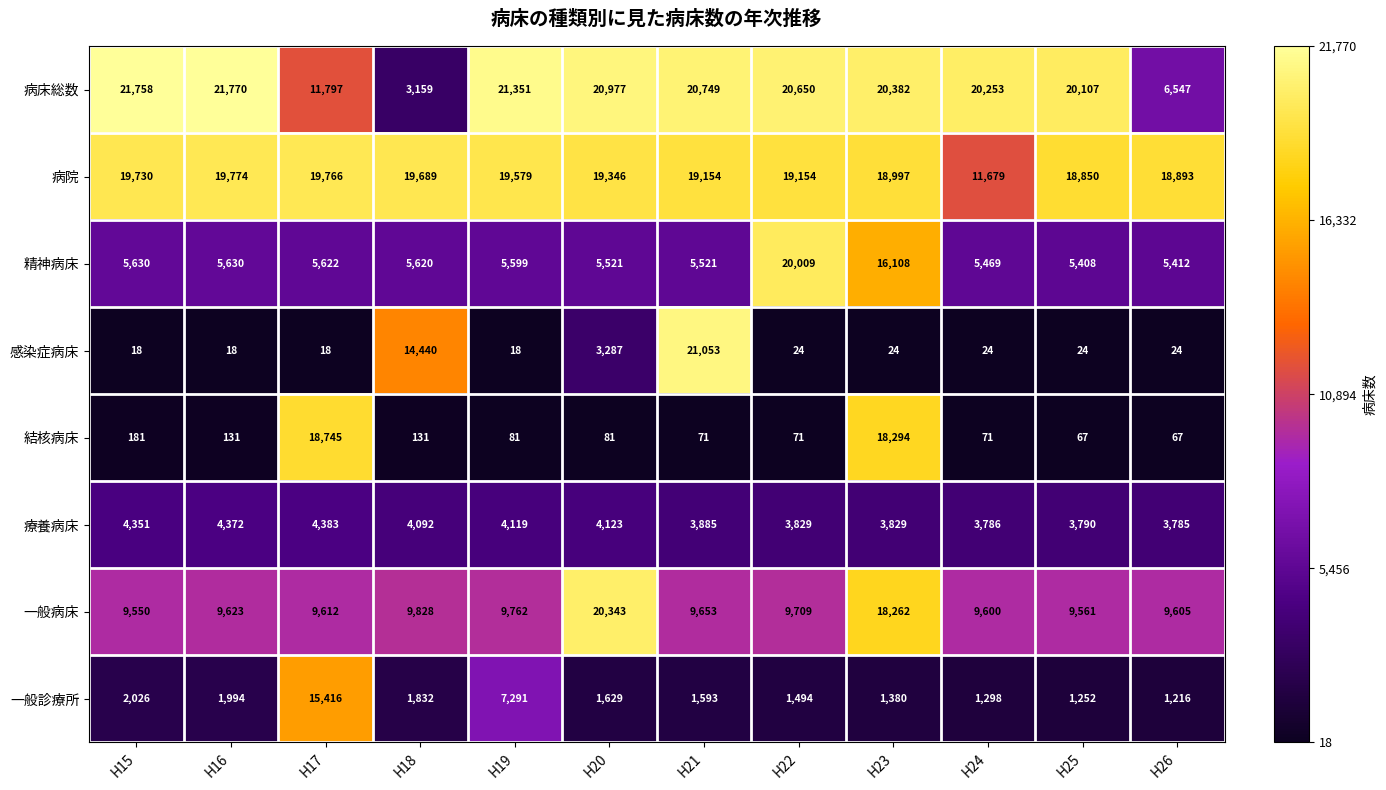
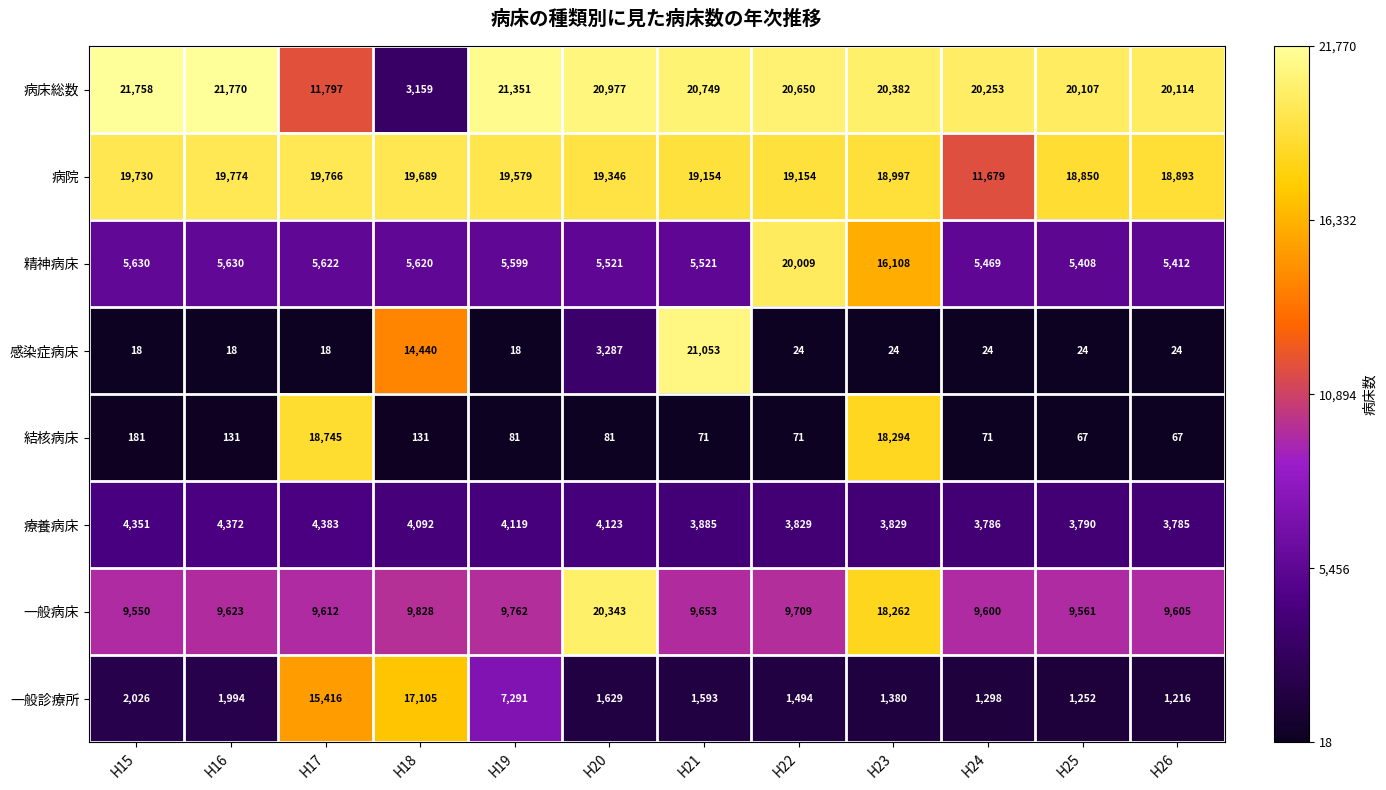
  {
    "病床総数": {
      "H15": "21,758",
      "H16": "21,770",
      "H17": "11,797",
      "H18": "3,159",
      "H19": "21,351",
      "H20": "20,977",
      "H21": "20,749",
      "H22": "20,650",
      "H23": "20,382",
      "H24": "20,253",
      "H25": "20,107",
-     "H26": "6,547"
+     "H26": "20,114"
    },
    "病院": {
      "H15": "19,730",
      "H16": "19,774",
      "H17": "19,766",
      "H18": "19,689",
      "H19": "19,579",
      "H20": "19,346",
      "H21": "19,154",
      "H22": "19,154",
      "H23": "18,997",
      "H24": "11,679",
      "H25": "18,850",
      "H26": "18,893"
    },
    "精神病床": {
      "H15": "5,630",
      "H16": "5,630",
      "H17": "5,622",
      "H18": "5,620",
      "H19": "5,599",
      "H20": "5,521",
      "H21": "5,521",
      "H22": "20,009",
      "H23": "16,108",
      "H24": "5,469",
      "H25": "5,408",
      "H26": "5,412"
    },
    "感染症病床": {
      "H15": "18",
      "H16": "18",
      "H17": "18",
      "H18": "14,440",
      "H19": "18",
      "H20": "3,287",
      "H21": "21,053",
      "H22": "24",
      "H23": "24",
      "H24": "24",
      "H25": "24",
      "H26": "24"
    },
    "結核病床": {
      "H15": "181",
      "H16": "131",
      "H17": "18,745",
      "H18": "131",
      "H19": "81",
      "H20": "81",
      "H21": "71",
      "H22": "71",
      "H23": "18,294",
      "H24": "71",
      "H25": "67",
      "H26": "67"
    },
    "療養病床": {
      "H15": "4,351",
      "H16": "4,372",
      "H17": "4,383",
      "H18": "4,092",
      "H19": "4,119",
      "H20": "4,123",
      "H21": "3,885",
      "H22": "3,829",
      "H23": "3,829",
      "H24": "3,786",
      "H25": "3,790",
      "H26": "3,785"
    },
    "一般病床": {
      "H15": "9,550",
      "H16": "9,623",
      "H17": "9,612",
      "H18": "9,828",
      "H19": "9,762",
      "H20": "20,343",
      "H21": "9,653",
      "H22": "9,709",
      "H23": "18,262",
      "H24": "9,600",
      "H25": "9,561",
      "H26": "9,605"
    },
    "一般診療所": {
      "H15": "2,026",
      "H16": "1,994",
      "H17": "15,416",
-     "H18": "1,832",
+     "H18": "17,105",
      "H19": "7,291",
      "H20": "1,629",
      "H21": "1,593",
      "H22": "1,494",
      "H23": "1,380",
      "H24": "1,298",
      "H25": "1,252",
      "H26": "1,216"
    }
  }
